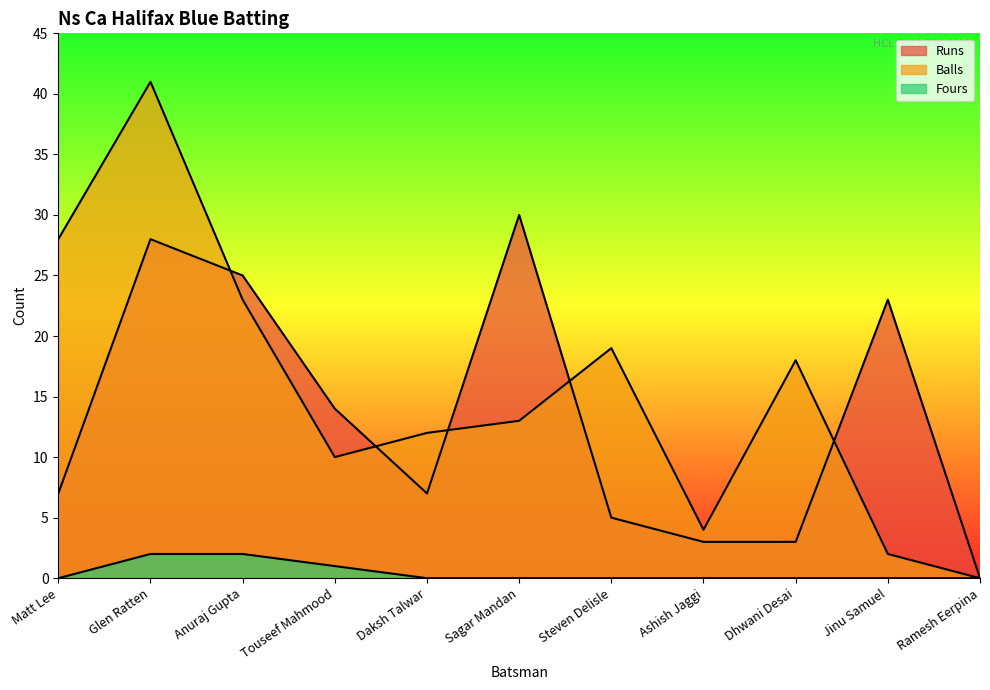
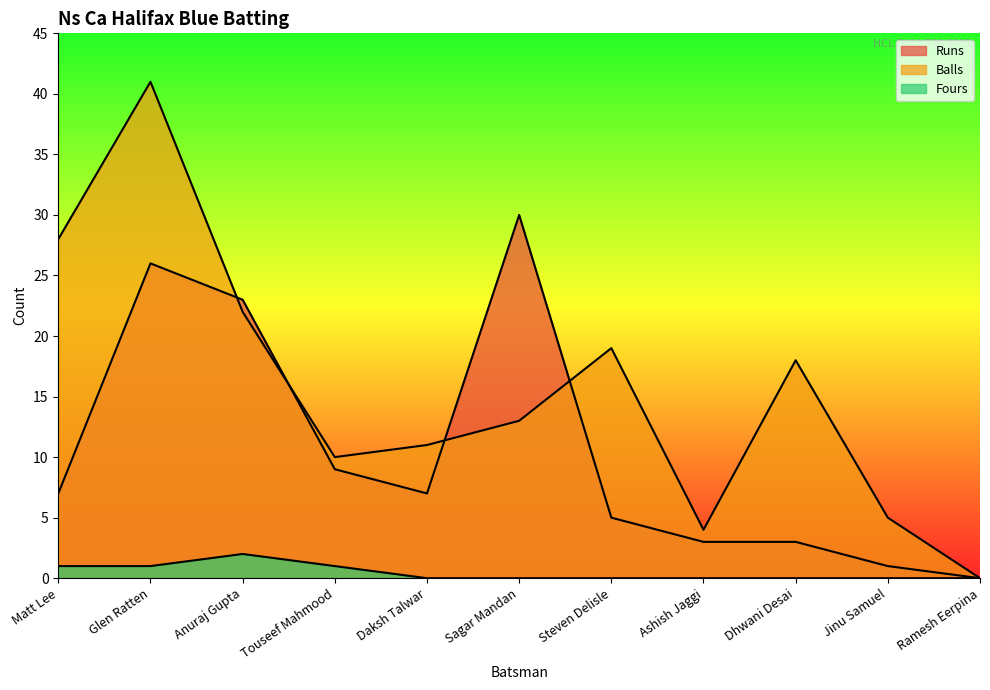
  {
    "Runs": {
      "Matt Lee": 7,
-     "Glen Ratten": 28,
-     "Anuraj Gupta": 25,
-     "Touseef Mahmood": 14,
+     "Glen Ratten": 26,
+     "Anuraj Gupta": 23,
+     "Touseef Mahmood": 9,
      "Daksh Talwar": 7,
      "Sagar Mandan": 30,
      "Steven Delisle": 5,
      "Ashish Jaggi": 3,
      "Dhwani Desai": 3,
-     "Jinu Samuel": 23
+     "Jinu Samuel": 1
    },
    "Balls": {
      "Matt Lee": 28,
      "Glen Ratten": 41,
-     "Anuraj Gupta": 23,
+     "Anuraj Gupta": 22,
      "Touseef Mahmood": 10,
-     "Daksh Talwar": 12,
+     "Daksh Talwar": 11,
      "Sagar Mandan": 13,
      "Steven Delisle": 19,
      "Ashish Jaggi": 4,
      "Dhwani Desai": 18,
-     "Jinu Samuel": 2
+     "Jinu Samuel": 5
    },
    "Fours": {
-     "Matt Lee": 0,
-     "Glen Ratten": 2,
+     "Matt Lee": 1,
+     "Glen Ratten": 1,
      "Anuraj Gupta": 2,
      "Touseef Mahmood": 1,
      "Daksh Talwar": 0,
      "Sagar Mandan": 0,
      "Steven Delisle": 0,
      "Ashish Jaggi": 0,
      "Dhwani Desai": 0,
      "Jinu Samuel": 0
    }
  }
